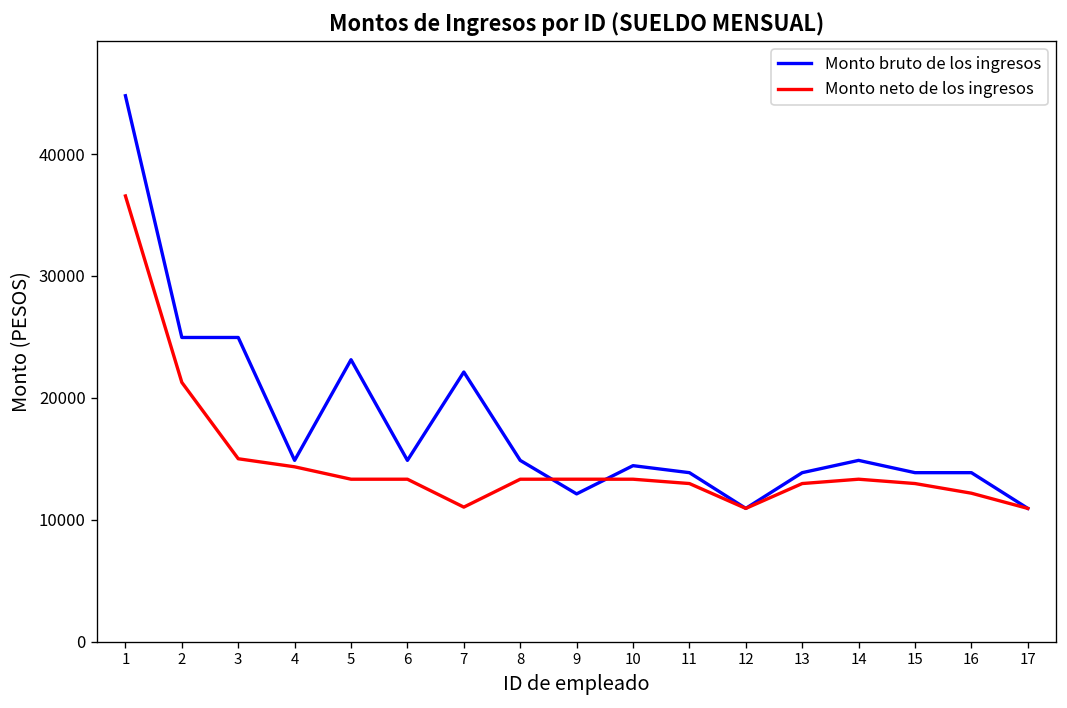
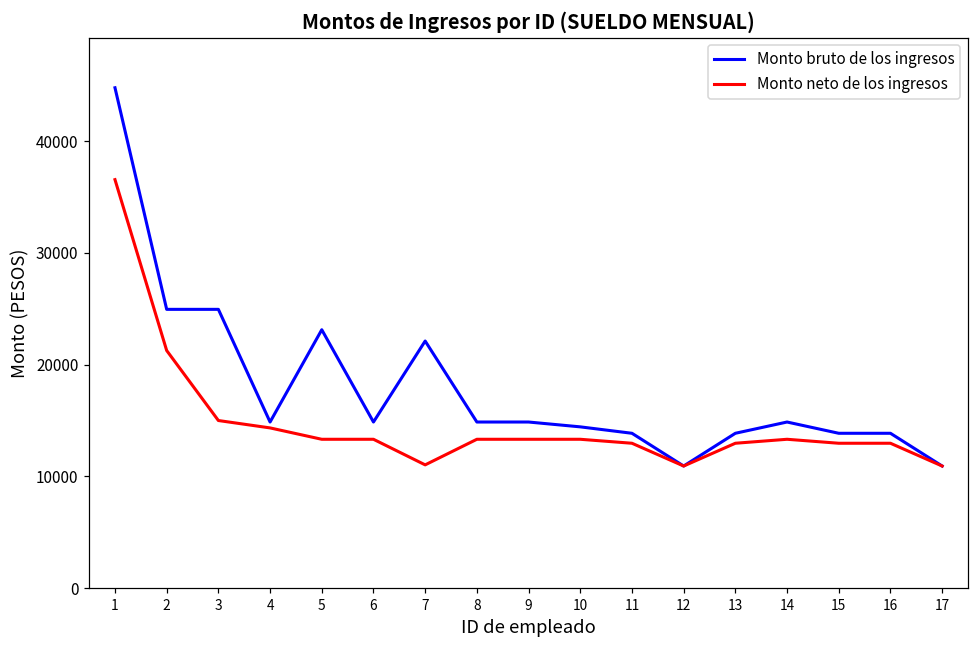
  {
    "Monto bruto de los ingresos": {
      "1": 44800,
      "2": 25000,
      "3": 25000,
      "4": 14900,
      "5": 23100,
      "6": 14900,
      "7": 22100,
      "8": 14900,
-     "9": 12100,
+     "9": 14900,
      "10": 14400,
      "11": 13900,
      "13": 13900,
      "14": 14900,
      "15": 13900,
      "16": 13900
    },
    "Monto neto de los ingresos": {
      "1": 36600,
      "2": 21300,
      "3": 15000,
      "4": 14300,
      "5": 13300,
      "6": 13300,
      "7": 11000,
      "8": 13300,
      "9": 13300,
      "10": 13300,
      "11": 13000,
      "13": 13000,
      "14": 13300,
      "15": 13000,
-     "16": 12200
+     "16": 13000
    }
  }
